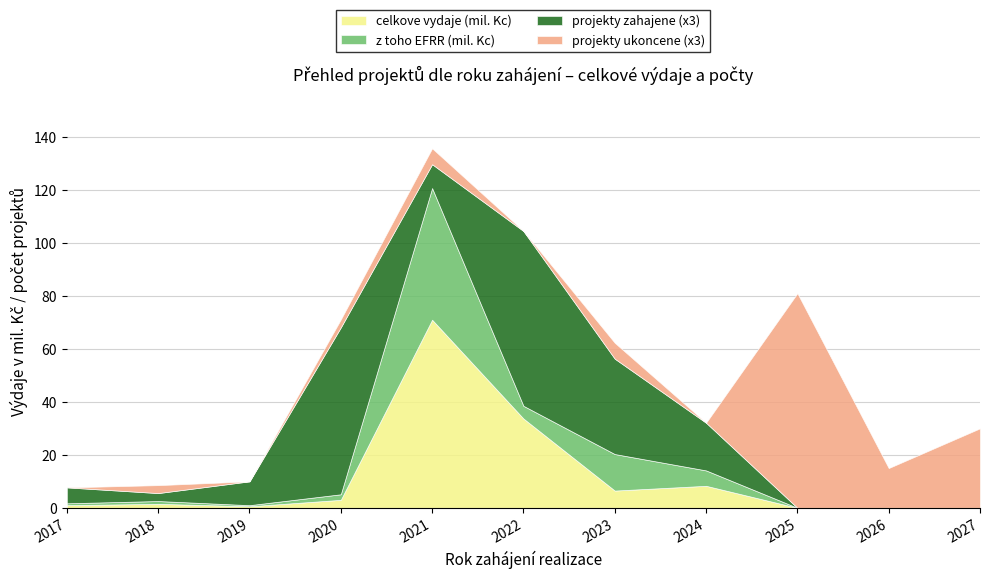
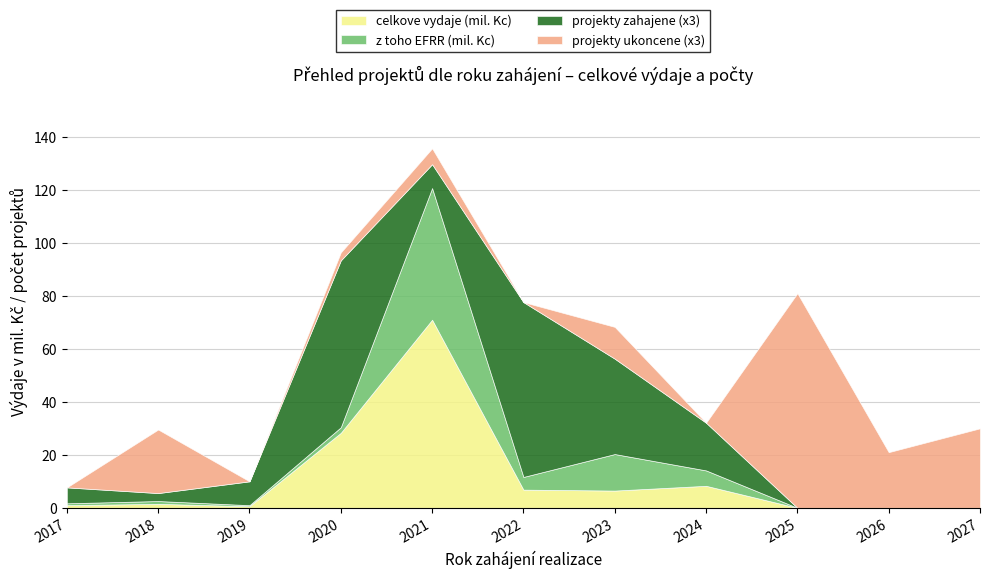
  {
    "celkove vydaje (mil. Kc)": {
      "2018": 2,
-     "2020": 3,
+     "2020": 28,
      "2021": 71,
-     "2022": 34,
+     "2022": 7,
      "2023": 7,
      "2024": 8
    },
    "z toho EFRR (mil. Kc)": {
      "2018": 1,
      "2020": 2,
      "2021": 50,
      "2022": 5,
      "2023": 14,
      "2024": 6
    },
    "projekty zahajene (x3)": {
      "2018": 3,
      "2020": 63,
      "2021": 9,
      "2023": 36
    },
    "projekty ukoncene (x3)": {
-     "2018": 3,
+     "2018": 24,
      "2020": 3,
      "2021": 6,
-     "2023": 6,
+     "2023": 12,
      "2025": 81,
-     "2026": 15,
+     "2026": 21,
      "2027": 30
    }
  }
